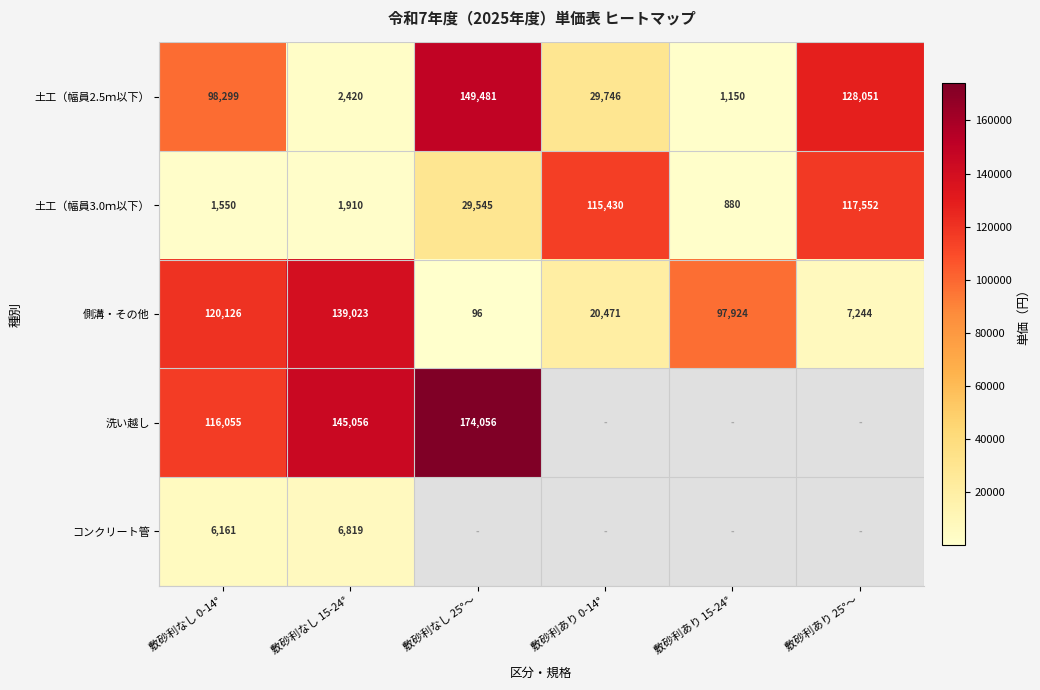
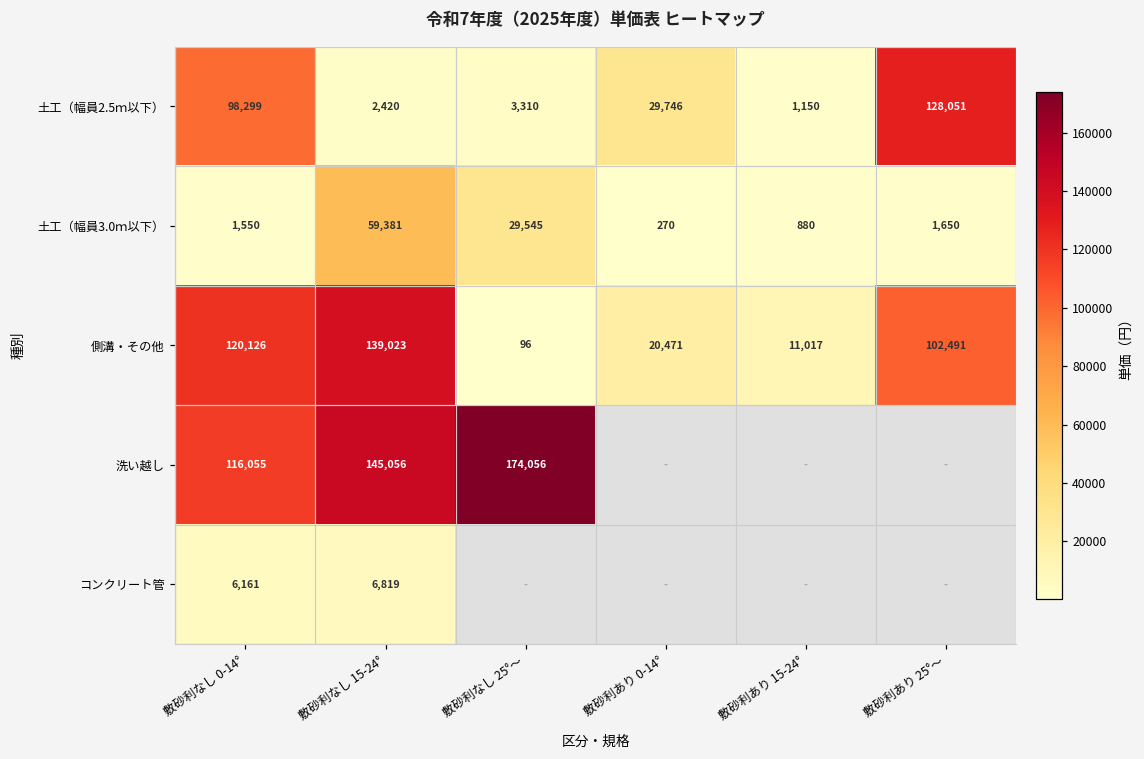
  {
    "土工（幅員2.5ｍ以下）": {
      "敷砂利なし 0-14°": "98,299",
      "敷砂利なし 15-24°": "2,420",
-     "敷砂利なし 25°～": "149,481",
+     "敷砂利なし 25°～": "3,310",
      "敷砂利あり 0-14°": "29,746",
      "敷砂利あり 15-24°": "1,150",
      "敷砂利あり 25°～": "128,051"
    },
    "土工（幅員3.0ｍ以下）": {
      "敷砂利なし 0-14°": "1,550",
-     "敷砂利なし 15-24°": "1,910",
+     "敷砂利なし 15-24°": "59,381",
      "敷砂利なし 25°～": "29,545",
-     "敷砂利あり 0-14°": "115,430",
+     "敷砂利あり 0-14°": "270",
      "敷砂利あり 15-24°": "880",
-     "敷砂利あり 25°～": "117,552"
+     "敷砂利あり 25°～": "1,650"
    },
    "側溝・その他": {
      "敷砂利なし 0-14°": "120,126",
      "敷砂利なし 15-24°": "139,023",
      "敷砂利なし 25°～": "96",
      "敷砂利あり 0-14°": "20,471",
-     "敷砂利あり 15-24°": "97,924",
-     "敷砂利あり 25°～": "7,244"
+     "敷砂利あり 15-24°": "11,017",
+     "敷砂利あり 25°～": "102,491"
    },
    "洗い越し": {
      "敷砂利なし 0-14°": "116,055",
      "敷砂利なし 15-24°": "145,056",
      "敷砂利なし 25°～": "174,056"
    },
    "コンクリート管": {
      "敷砂利なし 0-14°": "6,161",
      "敷砂利なし 15-24°": "6,819"
    }
  }
